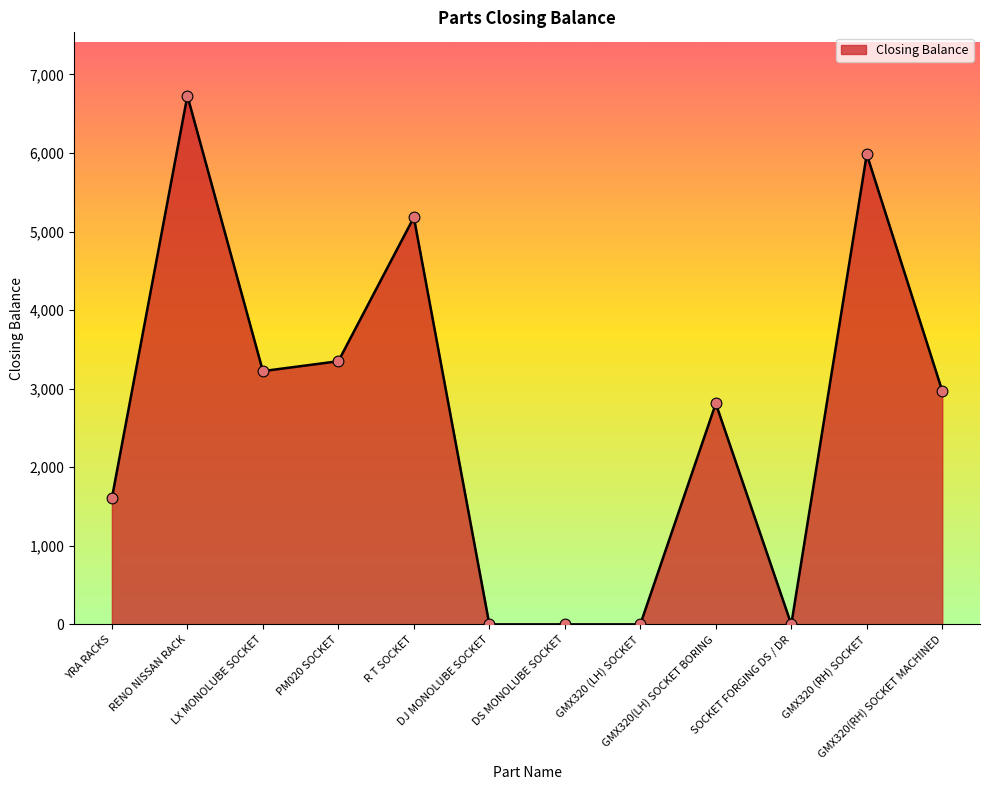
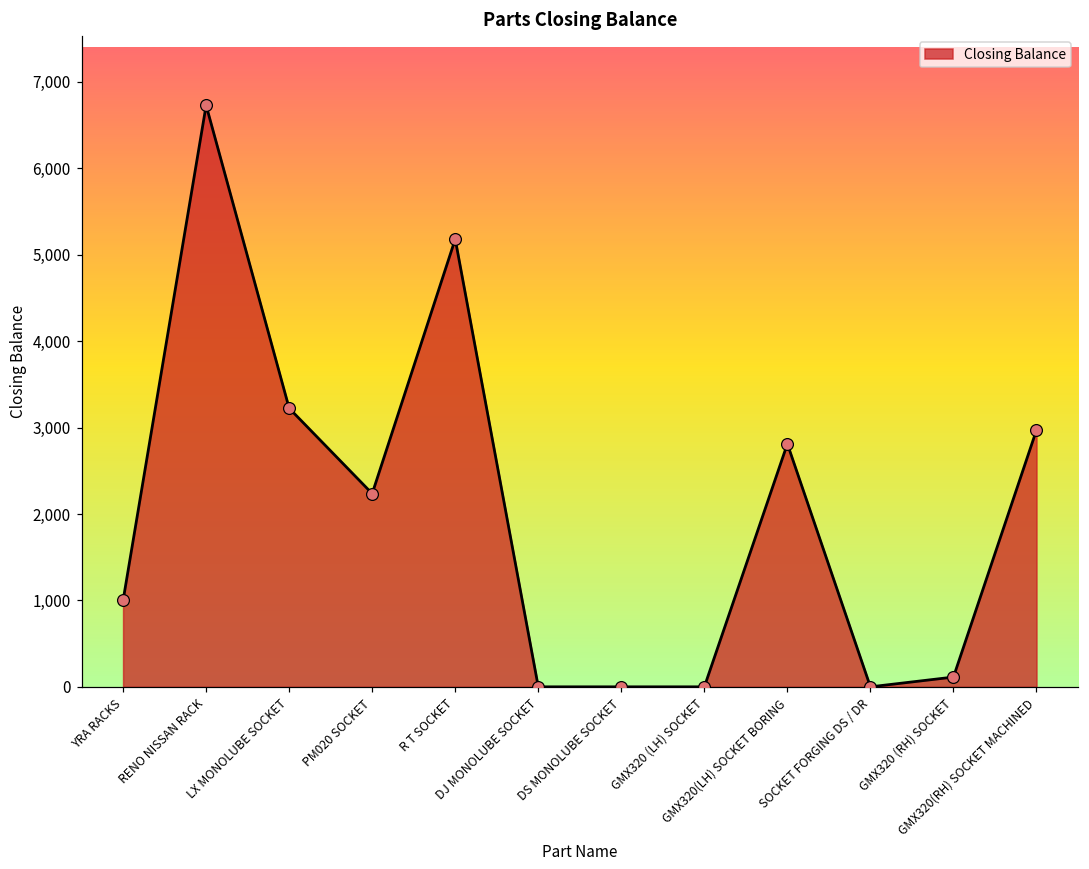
  {
-   "YRA RACKS": "1,600",
+   "YRA RACKS": "1,000",
    "RENO NISSAN RACK": "6,700",
    "LX MONOLUBE SOCKET": "3,200",
-   "PM020 SOCKET": "3,400",
+   "PM020 SOCKET": "2,200",
    "R T SOCKET": "5,200",
    "DJ MONOLUBE SOCKET": "0",
    "DS MONOLUBE SOCKET": "0",
    "GMX320 (LH) SOCKET": "0",
    "GMX320(LH) SOCKET BORING": "2,800",
    "SOCKET FORGING DS / DR": "0",
-   "GMX320 (RH) SOCKET": "6,000",
+   "GMX320 (RH) SOCKET": "100",
    "GMX320(RH) SOCKET MACHINED": "3,000"
  }
